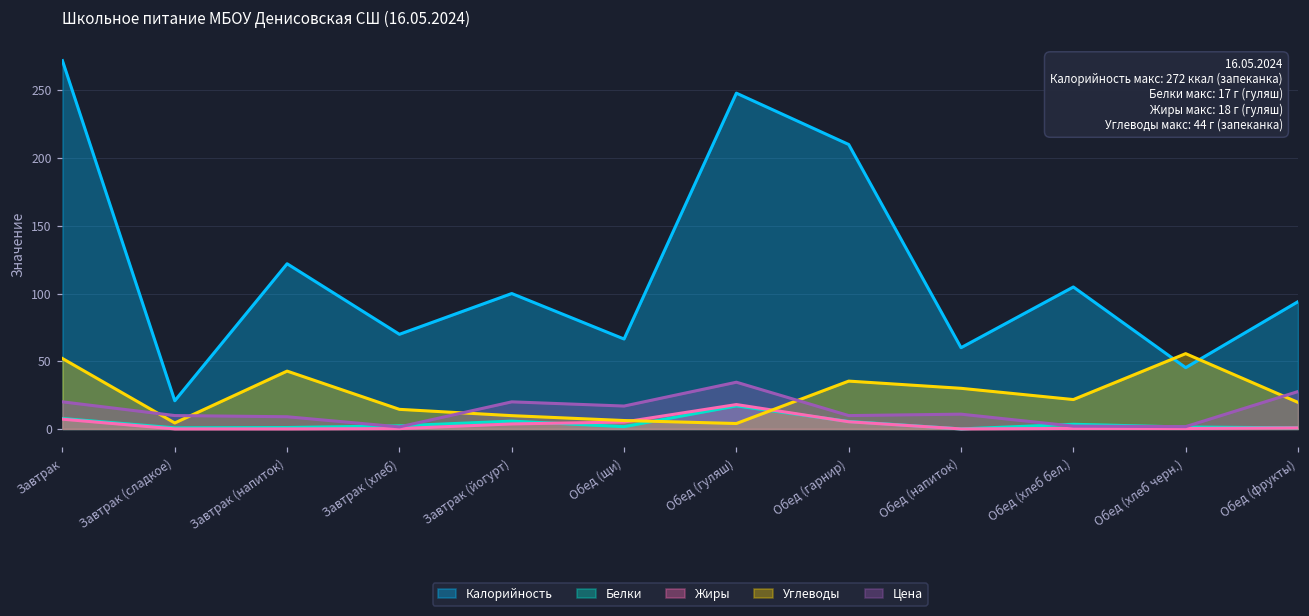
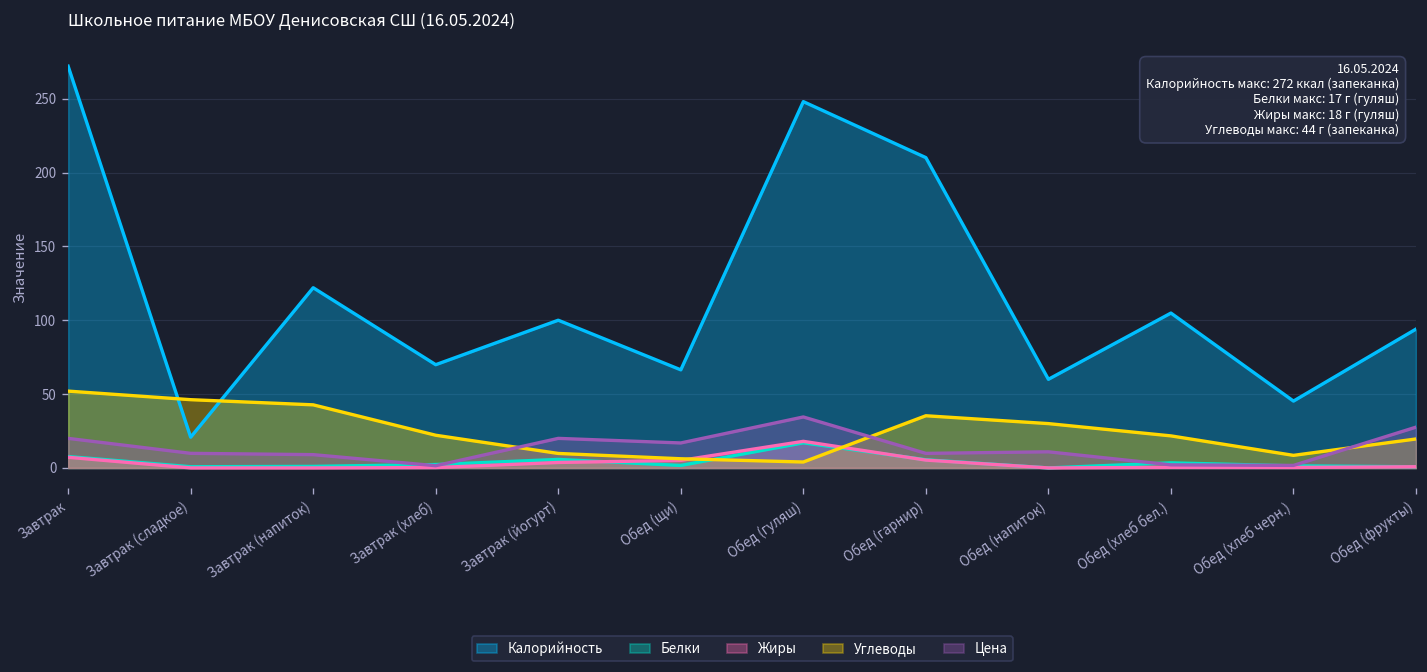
  {
    "Углеводы": {
      "Завтрак": 52,
-     "Завтрак (сладкое)": 4,
+     "Завтрак (сладкое)": 46,
      "Завтрак (напиток)": 43,
-     "Завтрак (хлеб)": 14,
+     "Завтрак (хлеб)": 22,
      "Завтрак (йогурт)": 10,
      "Обед (гуляш)": 4,
      "Обед (гарнир)": 35,
      "Обед (напиток)": 30,
      "Обед (хлеб бел.)": 22,
-     "Обед (хлеб черн.)": 56,
+     "Обед (хлеб черн.)": 9,
      "Обед (фрукты)": 20
    }
  }
